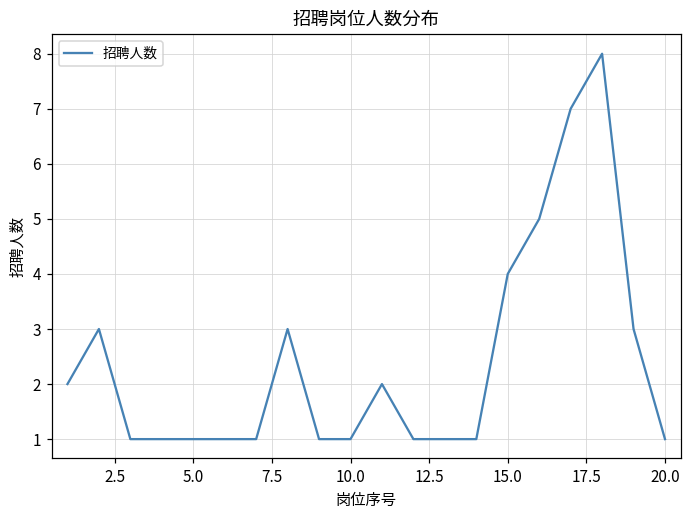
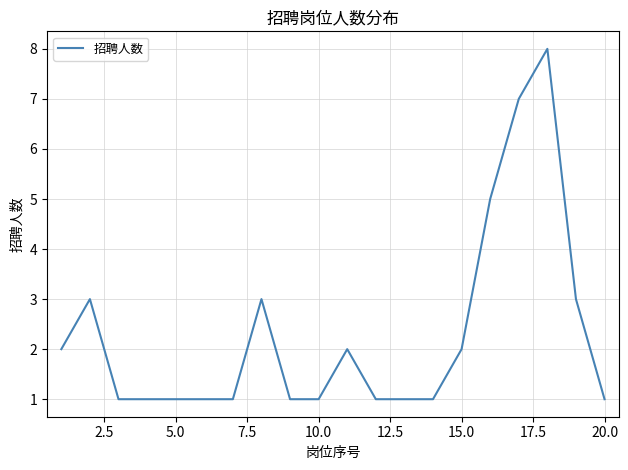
  {
    "5.0": 1,
    "10.0": 1,
-   "15.0": 4,
+   "15.0": 2,
    "20.0": 1
  }
